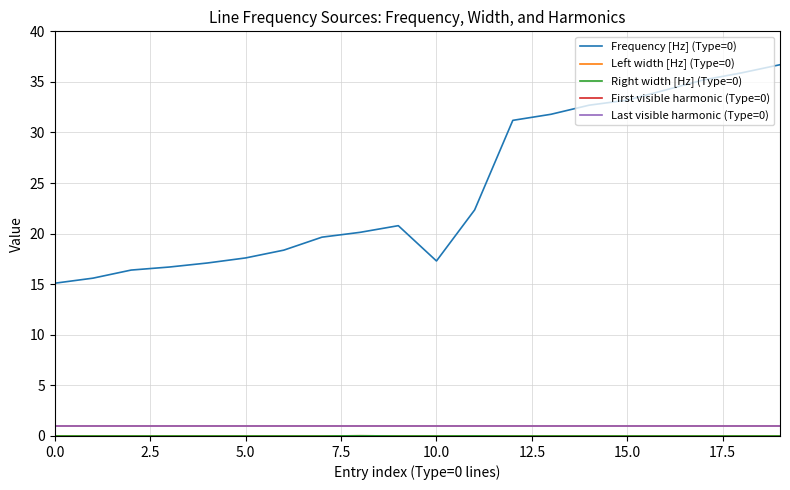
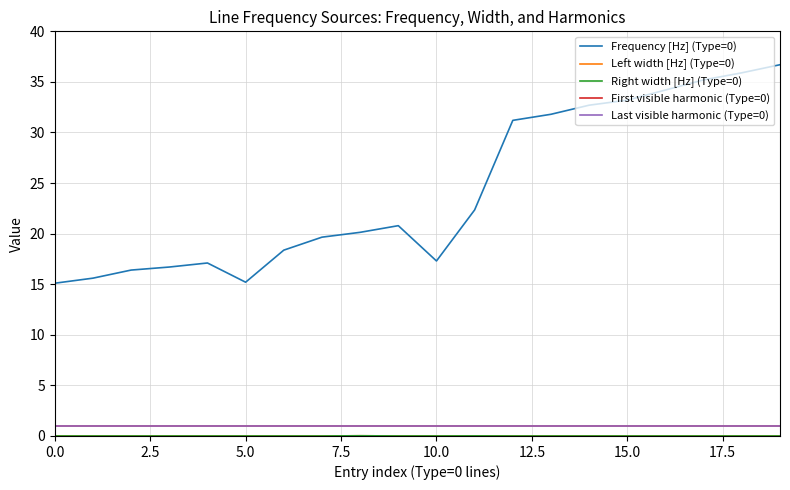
  {
    "Frequency [Hz] (Type=0)": {
      "0.0": 15.1,
-     "5.0": 17.6,
+     "5.0": 15.2,
      "10.0": 17.3
    },
    "Right width [Hz] (Type=0)": {
      "0.0": 0.0,
      "5.0": 0.0,
      "10.0": 0.0,
      "15.0": 0.0
    },
    "Last visible harmonic (Type=0)": {
      "0.0": 1.0,
      "5.0": 1.0,
      "10.0": 1.0,
      "15.0": 1.0
    }
  }
